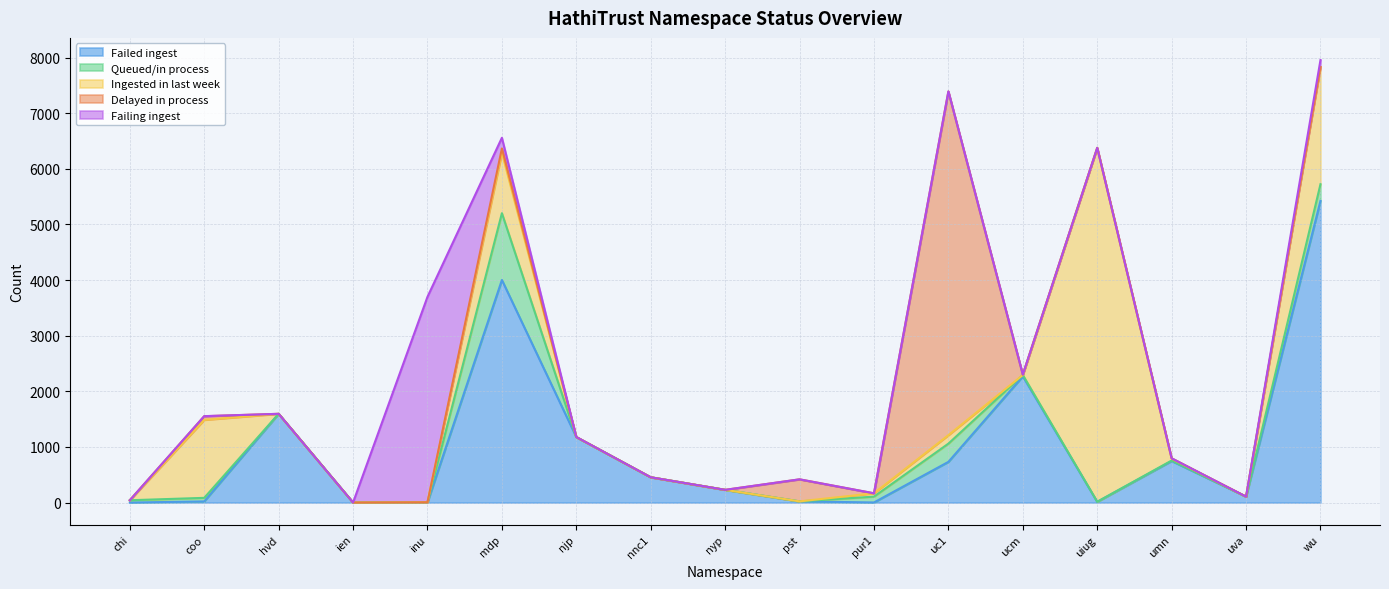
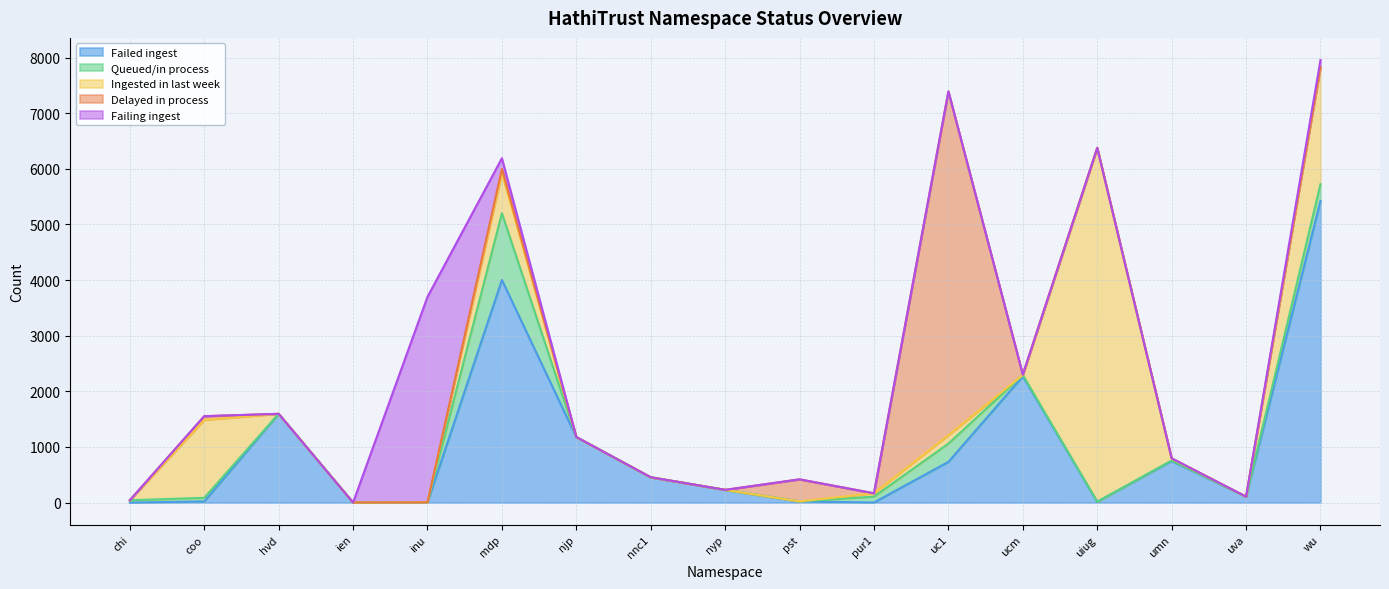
  {
    "Failed ingest": {
      "coo": 0,
      "mdp": 4000,
      "pur1": 0,
      "uc1": 700,
      "wu": 5400
    },
    "Queued/in process": {
      "coo": 100,
      "mdp": 1200,
      "pur1": 100,
      "uc1": 300,
      "wu": 300
    },
    "Ingested in last week": {
      "coo": 1400,
-     "mdp": 1100,
+     "mdp": 700,
      "uc1": 200
    },
    "Delayed in process": {
      "mdp": 100
    },
    "Failing ingest": {
      "inu": 3700,
      "mdp": 200,
      "wu": 100
    }
  }
